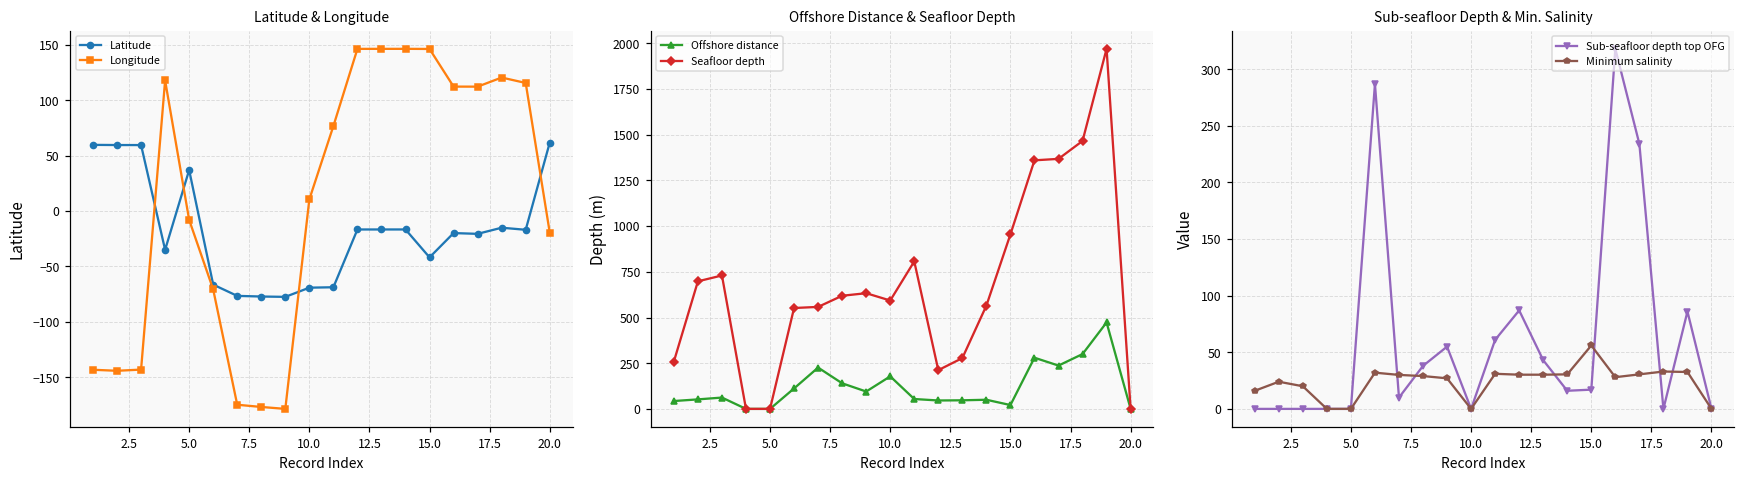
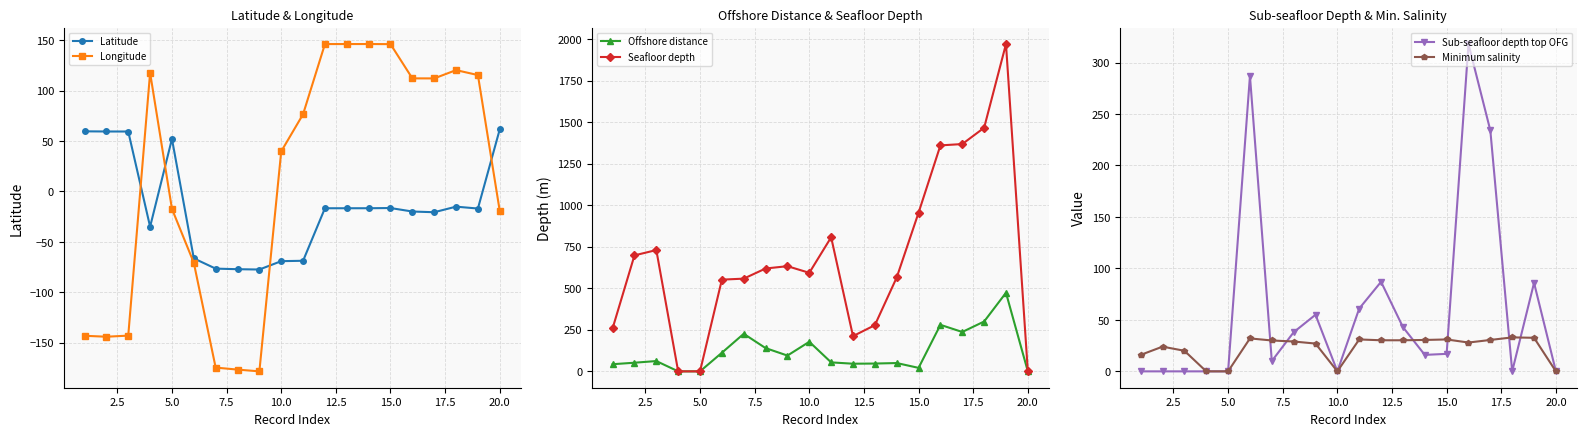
  {
    "Latitude & Longitude": {
      "Latitude": {
-       "5.0": 37,
+       "5.0": 52,
        "10.0": -69,
-       "15.0": -42,
+       "15.0": -16,
        "20.0": 62
      },
      "Longitude": {
-       "5.0": -8,
-       "10.0": 11,
+       "5.0": -17,
+       "10.0": 40,
        "15.0": 146,
        "20.0": -19
      }
    },
    "Offshore Distance & Seafloor Depth": {
      "Offshore distance": {
        "10.0": 180,
        "15.0": 20
      },
      "Seafloor depth": {
        "10.0": 590,
        "15.0": 960
      }
    },
    "Sub-seafloor Depth & Min. Salinity": {
      "Sub-seafloor depth top OFG": {
        "15.0": 17
      },
      "Minimum salinity": {
-       "15.0": 56
+       "15.0": 31
      }
    }
  }
